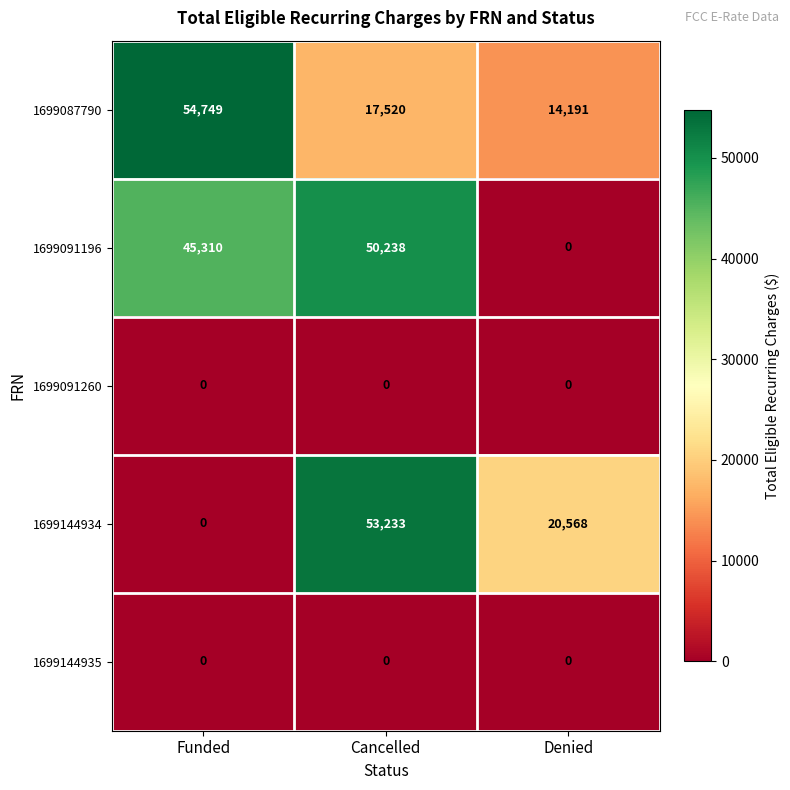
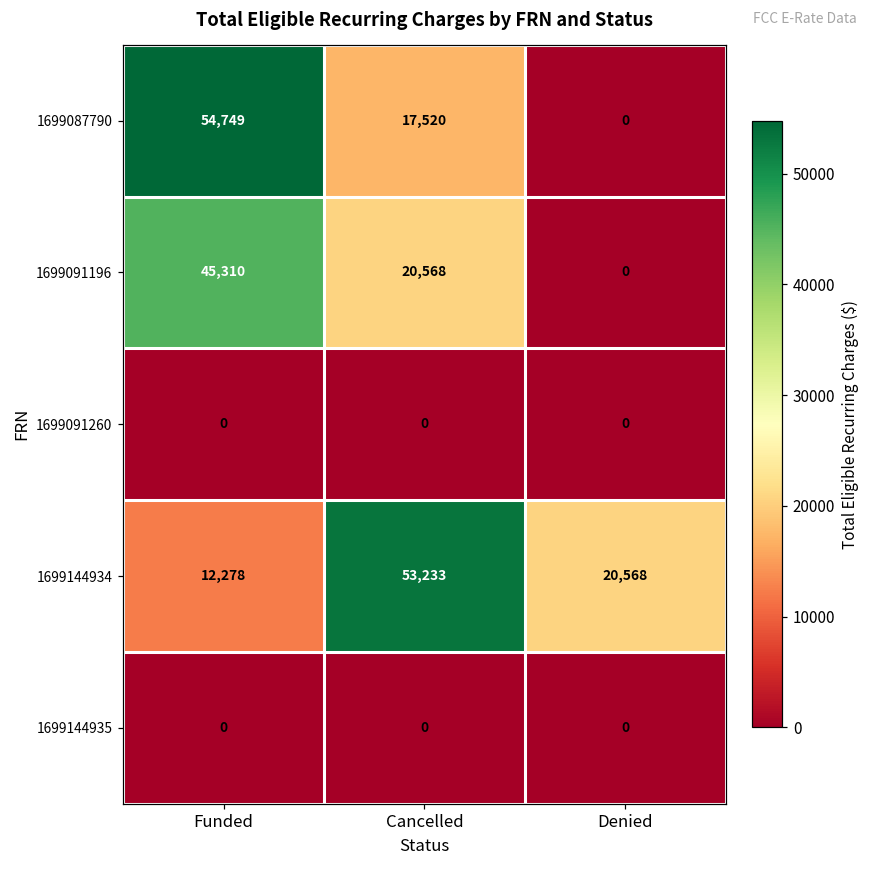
  {
    "1699087790": {
      "Funded": "54,749",
      "Cancelled": "17,520",
-     "Denied": "14,191"
+     "Denied": "0"
    },
    "1699091196": {
      "Funded": "45,310",
-     "Cancelled": "50,238",
+     "Cancelled": "20,568",
      "Denied": "0"
    },
    "1699091260": {
      "Funded": "0",
      "Cancelled": "0",
      "Denied": "0"
    },
    "1699144934": {
-     "Funded": "0",
+     "Funded": "12,278",
      "Cancelled": "53,233",
      "Denied": "20,568"
    },
    "1699144935": {
      "Funded": "0",
      "Cancelled": "0",
      "Denied": "0"
    }
  }
